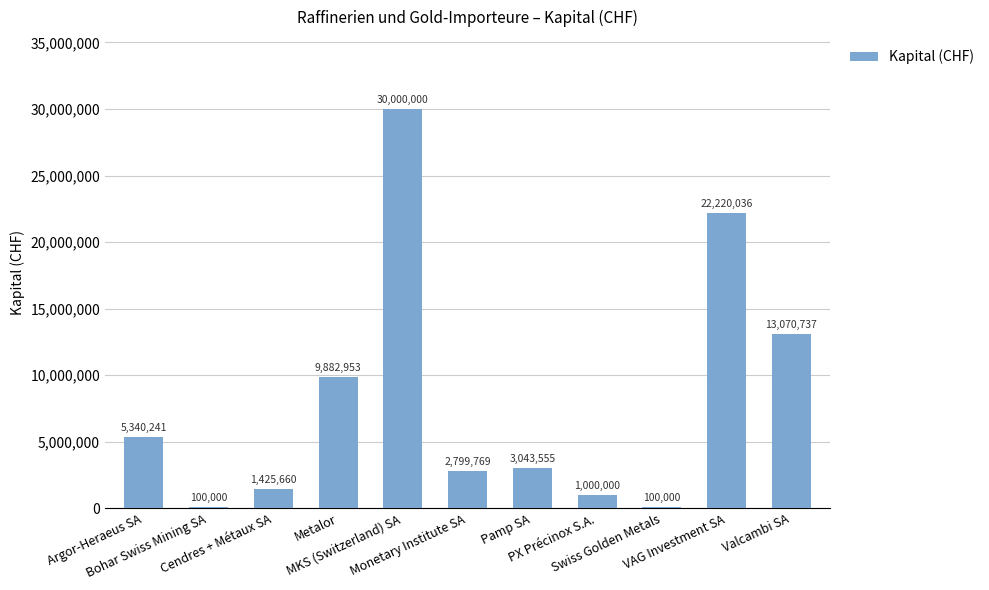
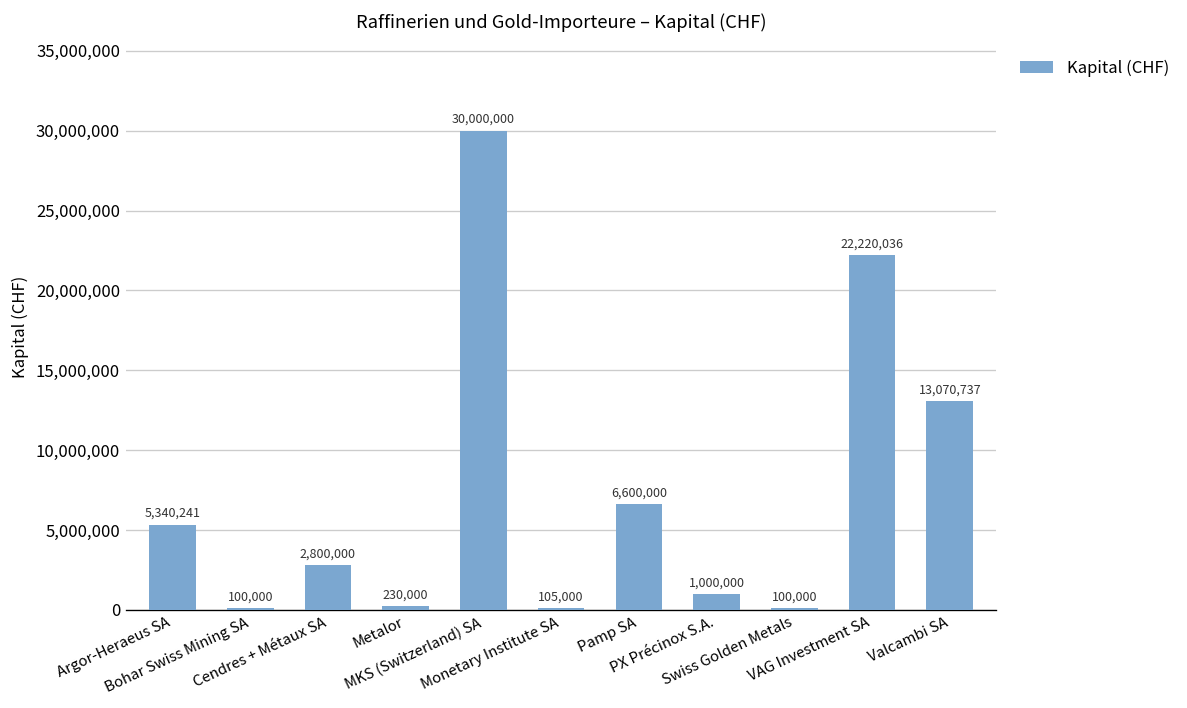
  {
    "Argor-Heraeus SA": "5,340,241",
    "Bohar Swiss Mining SA": "100,000",
-   "Cendres + Métaux SA": "1,425,660",
-   "Metalor": "9,882,953",
+   "Cendres + Métaux SA": "2,800,000",
+   "Metalor": "230,000",
    "MKS (Switzerland) SA": "30,000,000",
-   "Monetary Institute SA": "2,799,769",
-   "Pamp SA": "3,043,555",
+   "Monetary Institute SA": "105,000",
+   "Pamp SA": "6,600,000",
    "PX Précinox S.A.": "1,000,000",
    "Swiss Golden Metals": "100,000",
    "VAG Investment SA": "22,220,036",
    "Valcambi SA": "13,070,737"
  }
